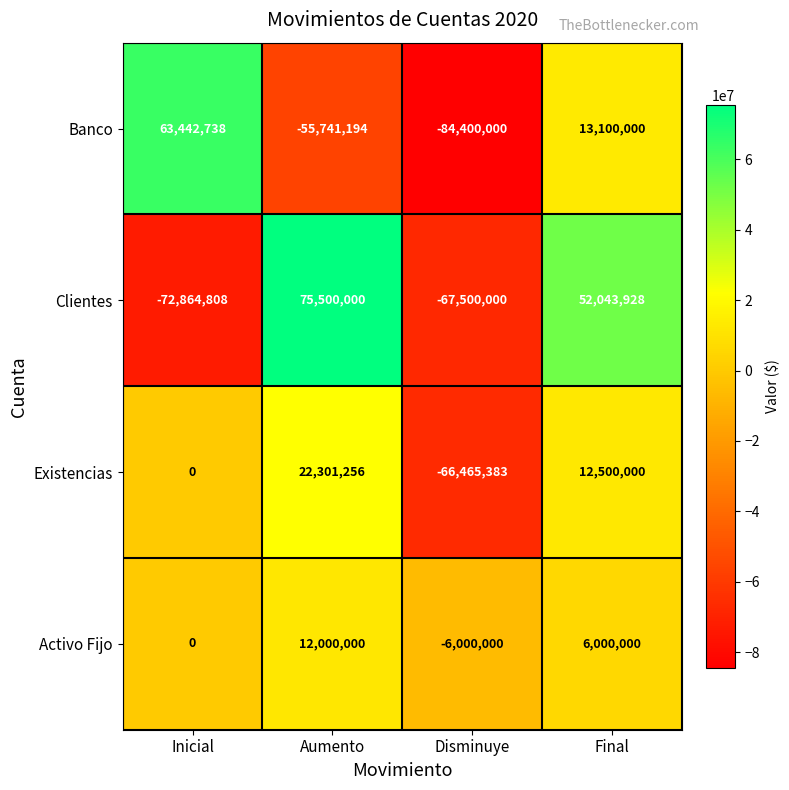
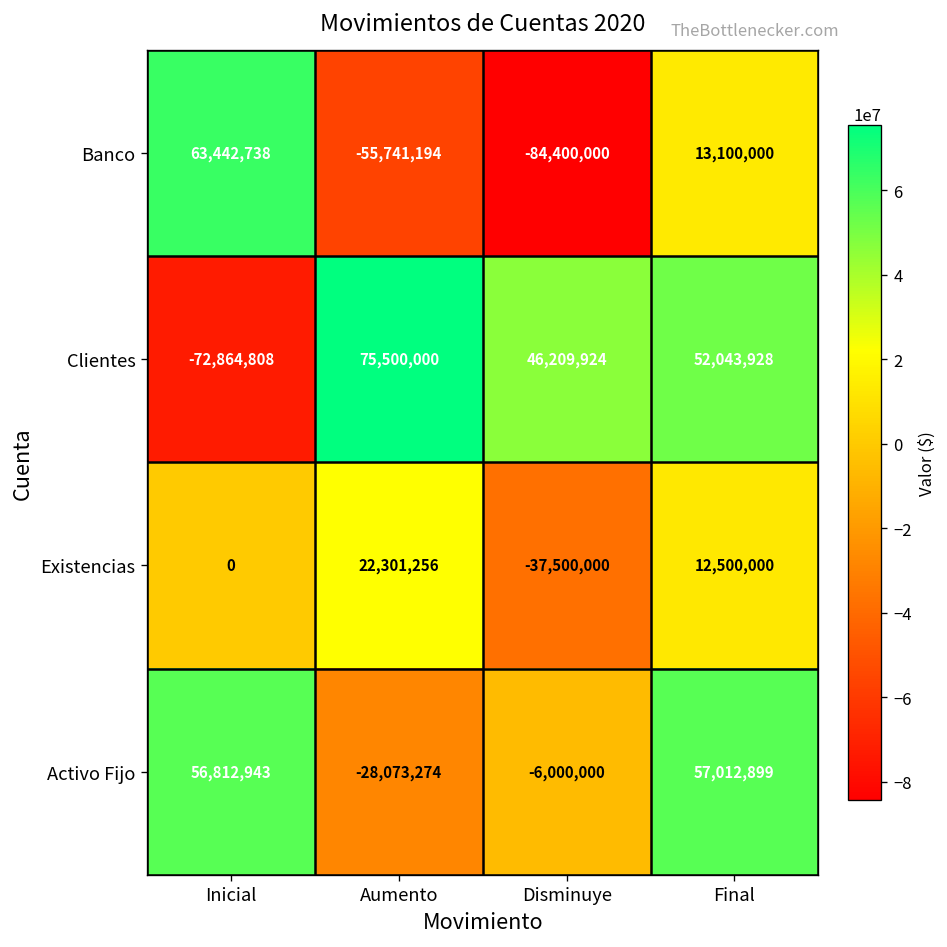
  {
    "Banco": {
      "Inicial": "63,442,738",
      "Aumento": "-55,741,194",
      "Disminuye": "-84,400,000",
      "Final": "13,100,000"
    },
    "Clientes": {
      "Inicial": "-72,864,808",
      "Aumento": "75,500,000",
-     "Disminuye": "-67,500,000",
+     "Disminuye": "46,209,924",
      "Final": "52,043,928"
    },
    "Existencias": {
      "Inicial": "0",
      "Aumento": "22,301,256",
-     "Disminuye": "-66,465,383",
+     "Disminuye": "-37,500,000",
      "Final": "12,500,000"
    },
    "Activo Fijo": {
-     "Inicial": "0",
-     "Aumento": "12,000,000",
+     "Inicial": "56,812,943",
+     "Aumento": "-28,073,274",
      "Disminuye": "-6,000,000",
-     "Final": "6,000,000"
+     "Final": "57,012,899"
    }
  }
